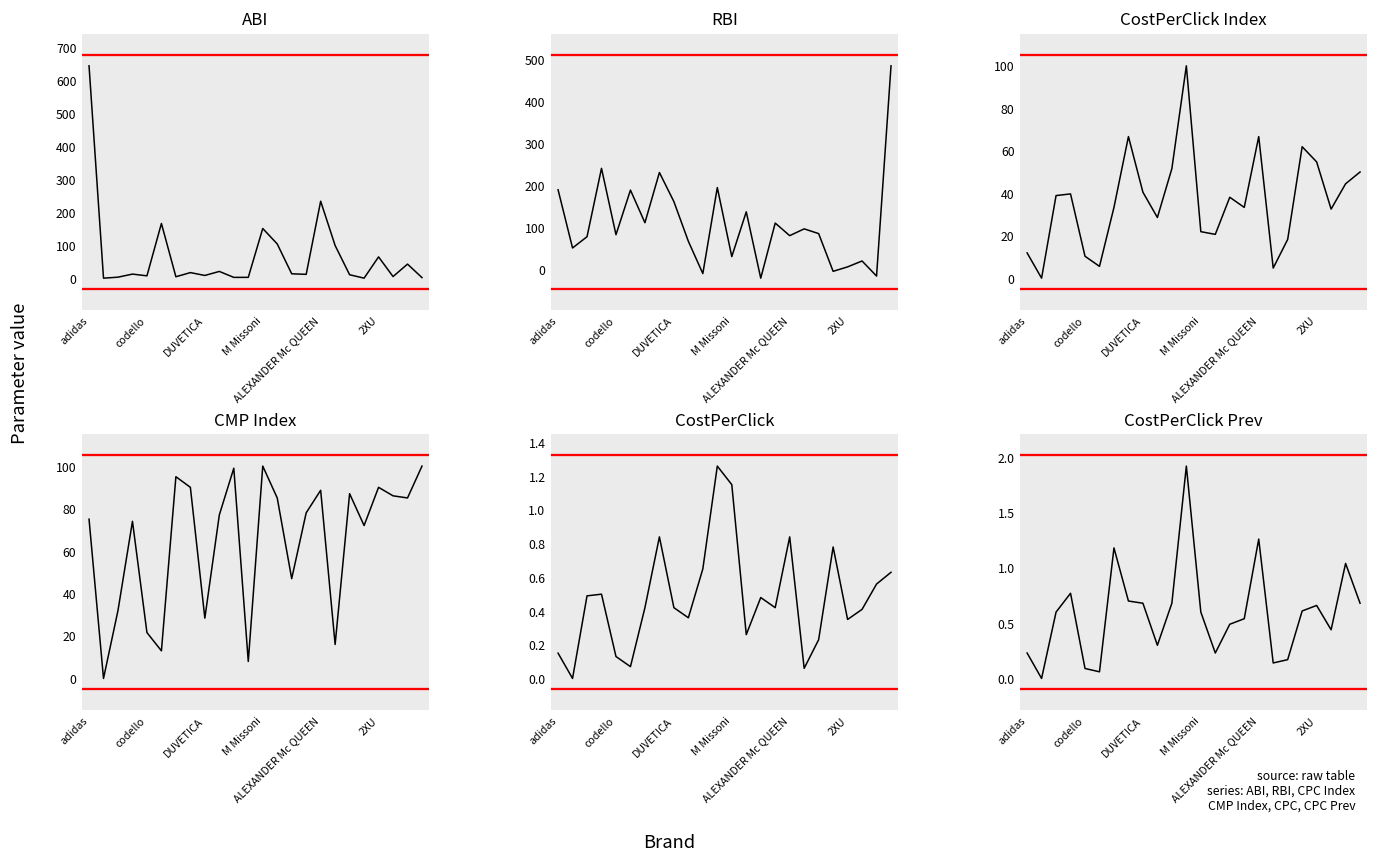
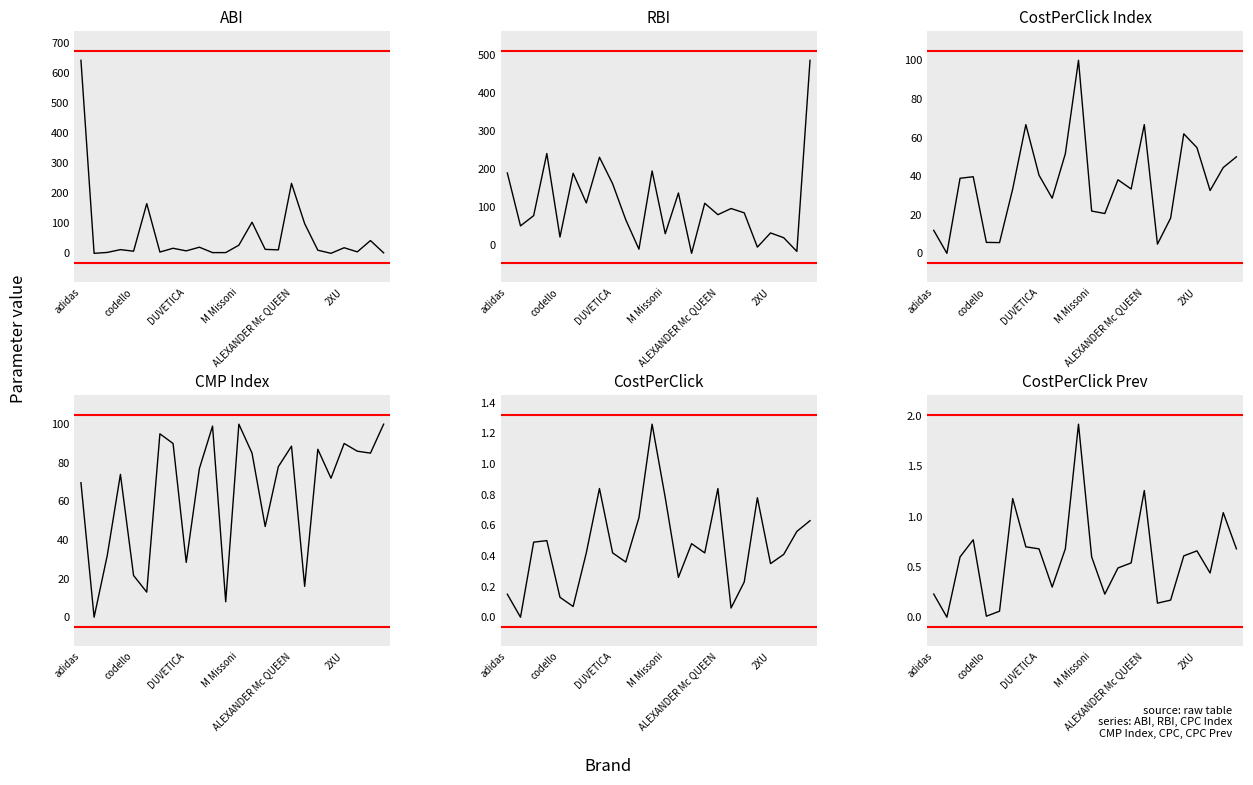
  {
    "ABI": {
      "adidas": 640,
      "codello": 10,
      "DUVETICA": 10,
-     "M Missoni": 150,
+     "M Missoni": 30,
      "ALEXANDER Mc QUEEN": 230,
-     "2XU": 60
+     "2XU": 20
    },
    "RBI": {
      "adidas": 190,
-     "codello": 80,
+     "codello": 20,
      "DUVETICA": 160,
      "M Missoni": 30,
      "ALEXANDER Mc QUEEN": 80,
-     "2XU": 10
+     "2XU": 30
    },
    "CostPerClick Index": {
      "adidas": 12,
-     "codello": 10,
+     "codello": 6,
      "DUVETICA": 40,
      "M Missoni": 22,
      "ALEXANDER Mc QUEEN": 67,
      "2XU": 55
    },
    "CMP Index": {
-     "adidas": 75,
+     "adidas": 70,
      "codello": 22,
      "DUVETICA": 28,
      "M Missoni": 100,
      "ALEXANDER Mc QUEEN": 89,
      "2XU": 90
    },
    "CostPerClick": {
      "adidas": 0.15,
      "codello": 0.13,
      "DUVETICA": 0.42,
-     "M Missoni": 1.15,
+     "M Missoni": 0.78,
      "ALEXANDER Mc QUEEN": 0.84,
      "2XU": 0.35
    },
    "CostPerClick Prev": {
      "adidas": 0.23,
-     "codello": 0.09,
+     "codello": 0.01,
      "DUVETICA": 0.68,
      "M Missoni": 0.60,
      "ALEXANDER Mc QUEEN": 1.26,
      "2XU": 0.66
    }
  }
